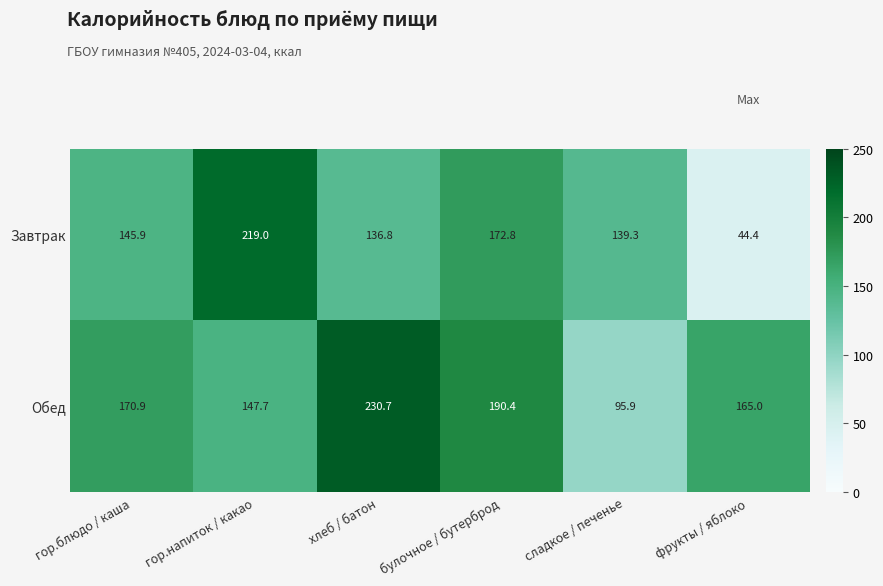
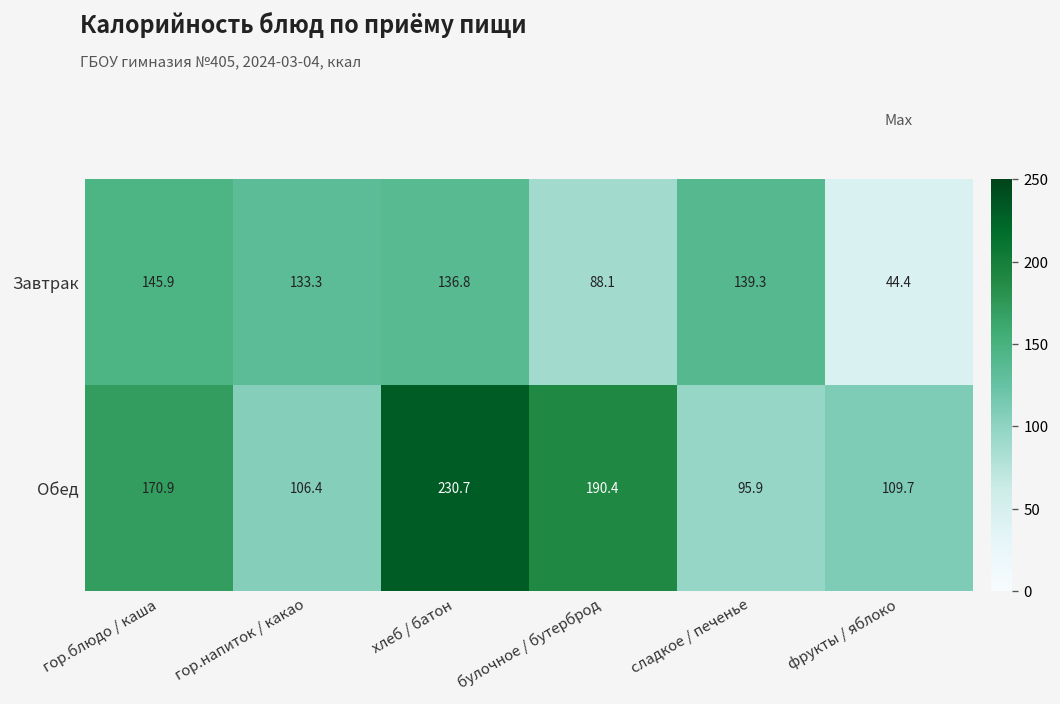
  {
    "Завтрак": {
      "гор.блюдо / каша": 145.9,
-     "гор.напиток / какао": 219.0,
+     "гор.напиток / какао": 133.3,
      "хлеб / батон": 136.8,
-     "булочное / бутерброд": 172.8,
+     "булочное / бутерброд": 88.1,
      "сладкое / печенье": 139.3,
      "фрукты / яблоко": 44.4
    },
    "Обед": {
      "гор.блюдо / каша": 170.9,
-     "гор.напиток / какао": 147.7,
+     "гор.напиток / какао": 106.4,
      "хлеб / батон": 230.7,
      "булочное / бутерброд": 190.4,
      "сладкое / печенье": 95.9,
-     "фрукты / яблоко": 165.0
+     "фрукты / яблоко": 109.7
    }
  }
